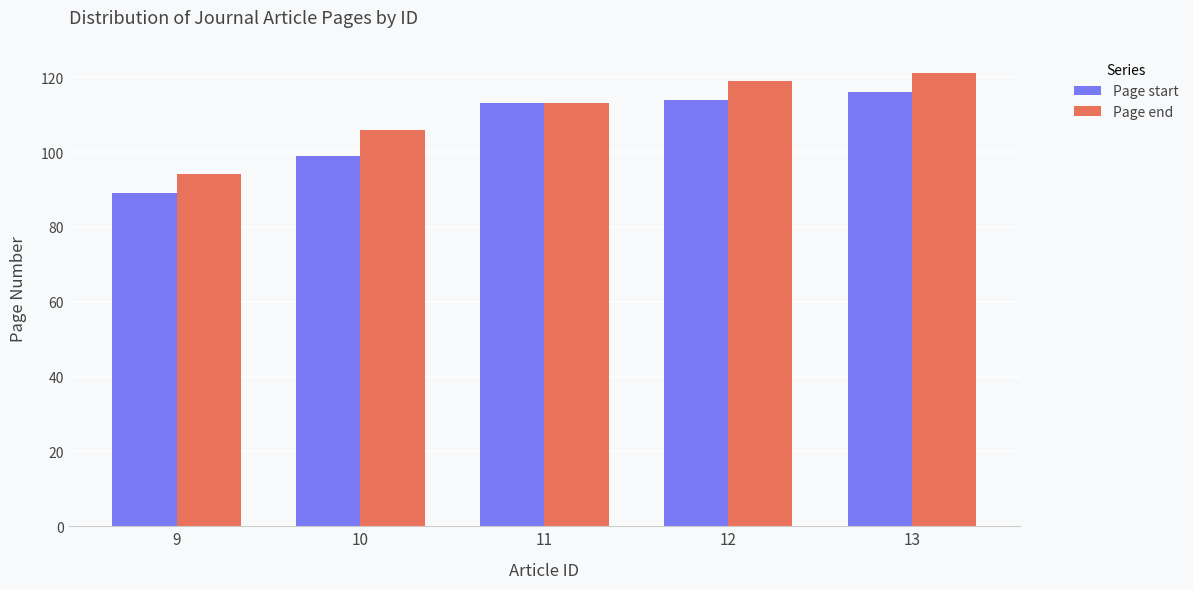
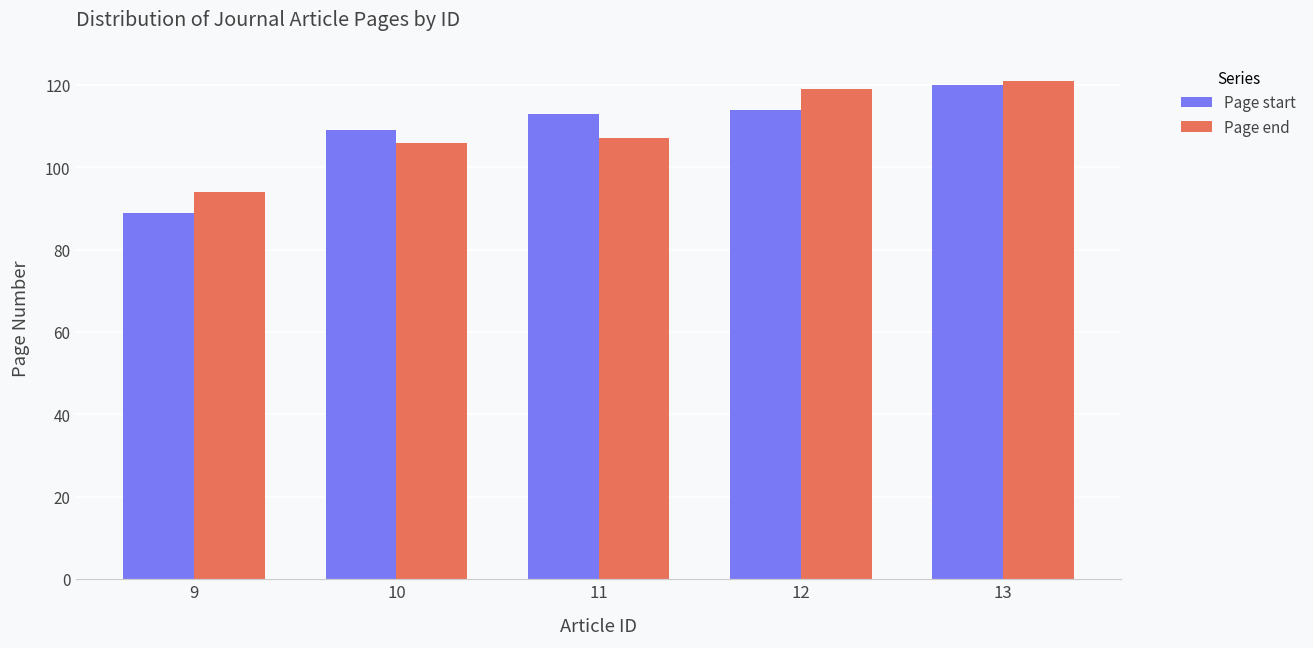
  {
    "Page start": {
      "9": 89,
-     "10": 99,
+     "10": 109,
      "11": 113,
      "12": 114,
-     "13": 116
+     "13": 120
    },
    "Page end": {
      "9": 94,
      "10": 106,
-     "11": 113,
+     "11": 107,
      "12": 119,
      "13": 121
    }
  }
